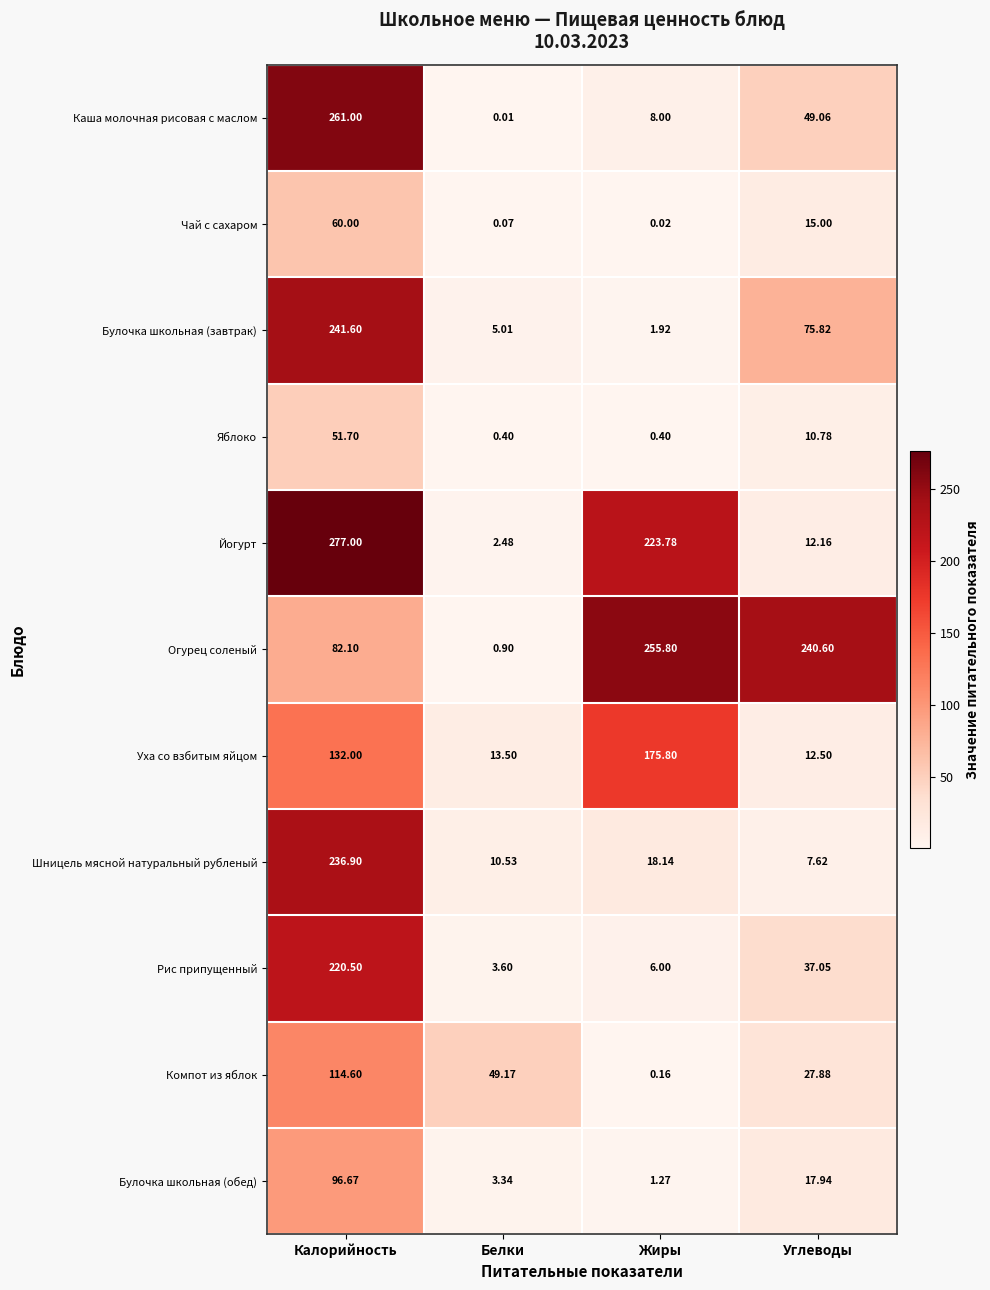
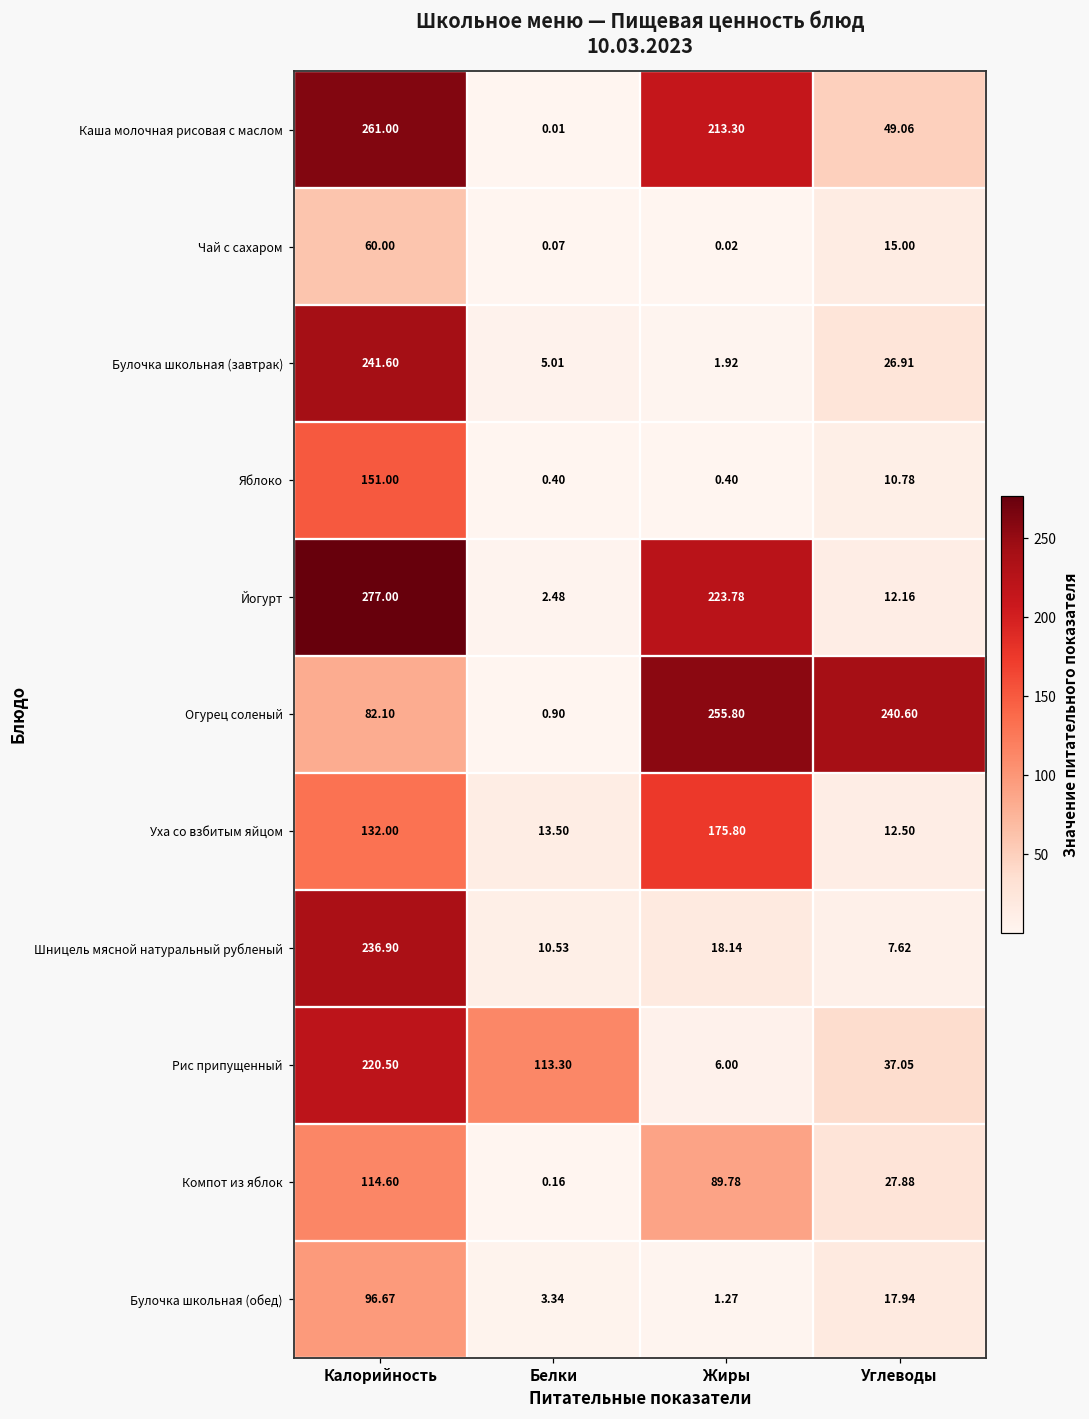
  {
    "Каша молочная рисовая с маслом": {
      "Калорийность": 261.00,
      "Белки": 0.01,
-     "Жиры": 8.00,
+     "Жиры": 213.30,
      "Углеводы": 49.06
    },
    "Чай с сахаром": {
      "Калорийность": 60.00,
      "Белки": 0.07,
      "Жиры": 0.02,
      "Углеводы": 15.00
    },
    "Булочка школьная (завтрак)": {
      "Калорийность": 241.60,
      "Белки": 5.01,
      "Жиры": 1.92,
-     "Углеводы": 75.82
+     "Углеводы": 26.91
    },
    "Яблоко": {
-     "Калорийность": 51.70,
+     "Калорийность": 151.00,
      "Белки": 0.40,
      "Жиры": 0.40,
      "Углеводы": 10.78
    },
    "Йогурт": {
      "Калорийность": 277.00,
      "Белки": 2.48,
      "Жиры": 223.78,
      "Углеводы": 12.16
    },
    "Огурец соленый": {
      "Калорийность": 82.10,
      "Белки": 0.90,
      "Жиры": 255.80,
      "Углеводы": 240.60
    },
    "Уха со взбитым яйцом": {
      "Калорийность": 132.00,
      "Белки": 13.50,
      "Жиры": 175.80,
      "Углеводы": 12.50
    },
    "Шницель мясной натуральный рубленый": {
      "Калорийность": 236.90,
      "Белки": 10.53,
      "Жиры": 18.14,
      "Углеводы": 7.62
    },
    "Рис припущенный": {
      "Калорийность": 220.50,
-     "Белки": 3.60,
+     "Белки": 113.30,
      "Жиры": 6.00,
      "Углеводы": 37.05
    },
    "Компот из яблок": {
      "Калорийность": 114.60,
-     "Белки": 49.17,
-     "Жиры": 0.16,
+     "Белки": 0.16,
+     "Жиры": 89.78,
      "Углеводы": 27.88
    },
    "Булочка школьная (обед)": {
      "Калорийность": 96.67,
      "Белки": 3.34,
      "Жиры": 1.27,
      "Углеводы": 17.94
    }
  }
